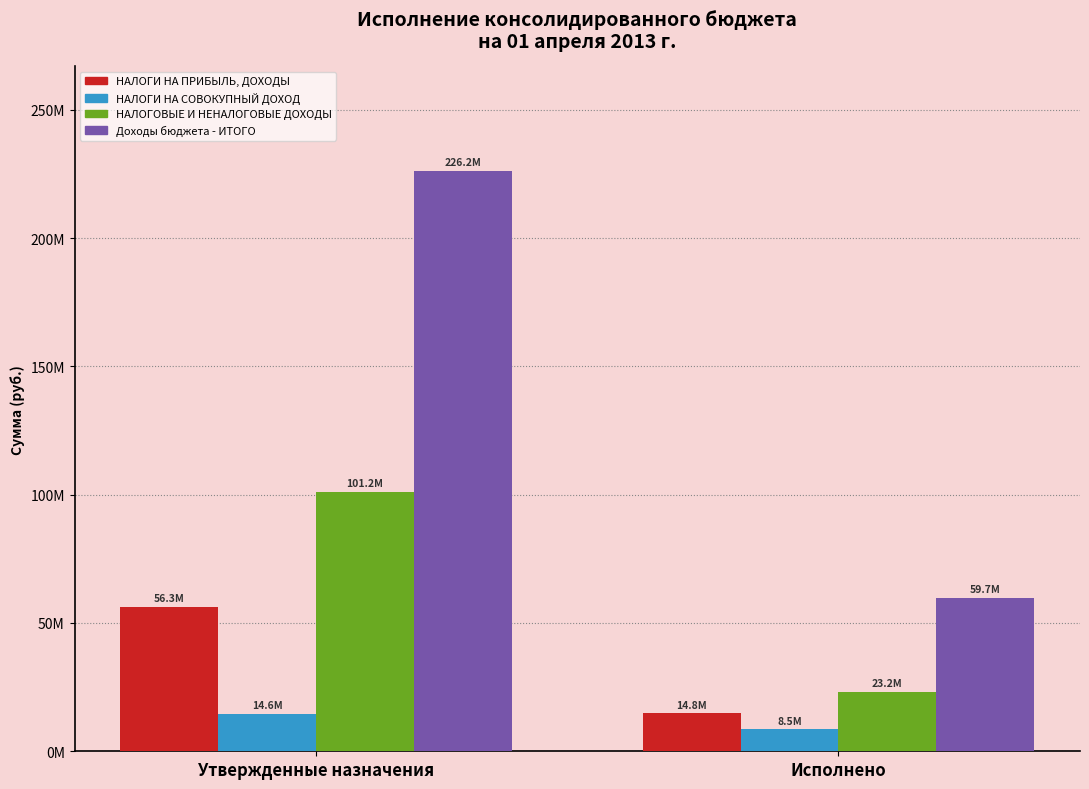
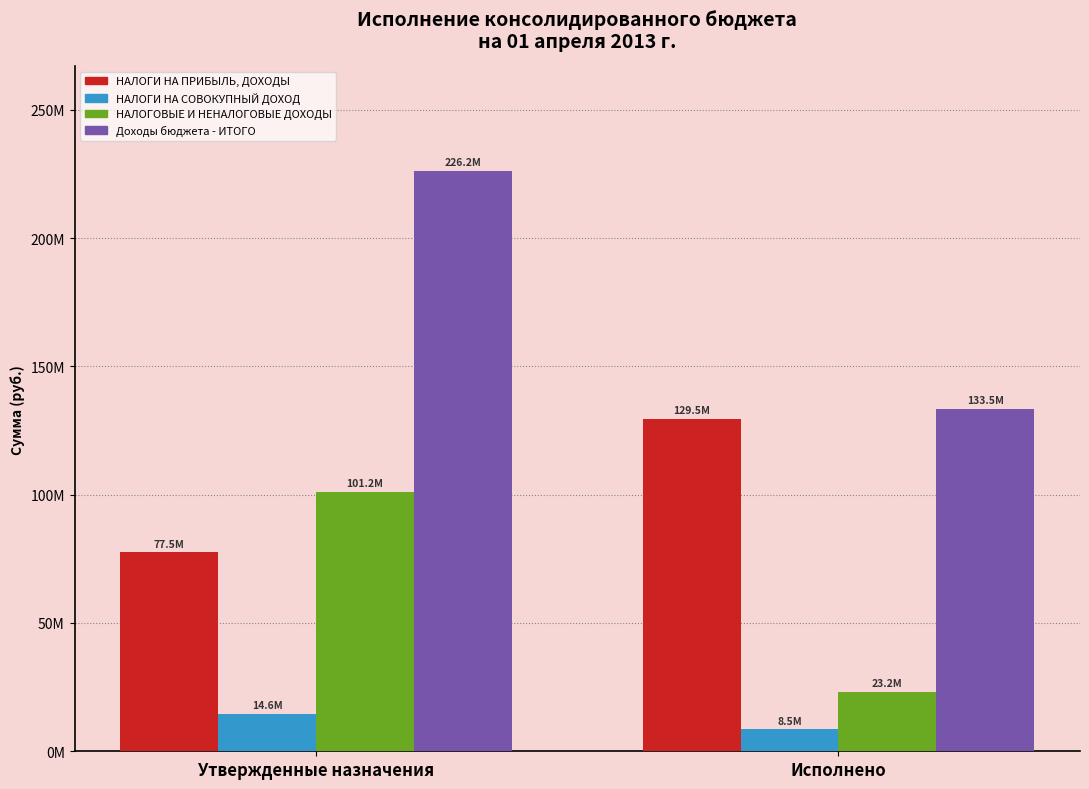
  {
    "НАЛОГИ НА ПРИБЫЛЬ, ДОХОДЫ": {
-     "Утвержденные назначения": "56.3М",
-     "Исполнено": "14.8М"
+     "Утвержденные назначения": "77.5М",
+     "Исполнено": "129.5М"
    },
    "Доходы бюджета - ИТОГО": {
-     "Исполнено": "59.7М"
+     "Исполнено": "133.5М"
    }
  }
